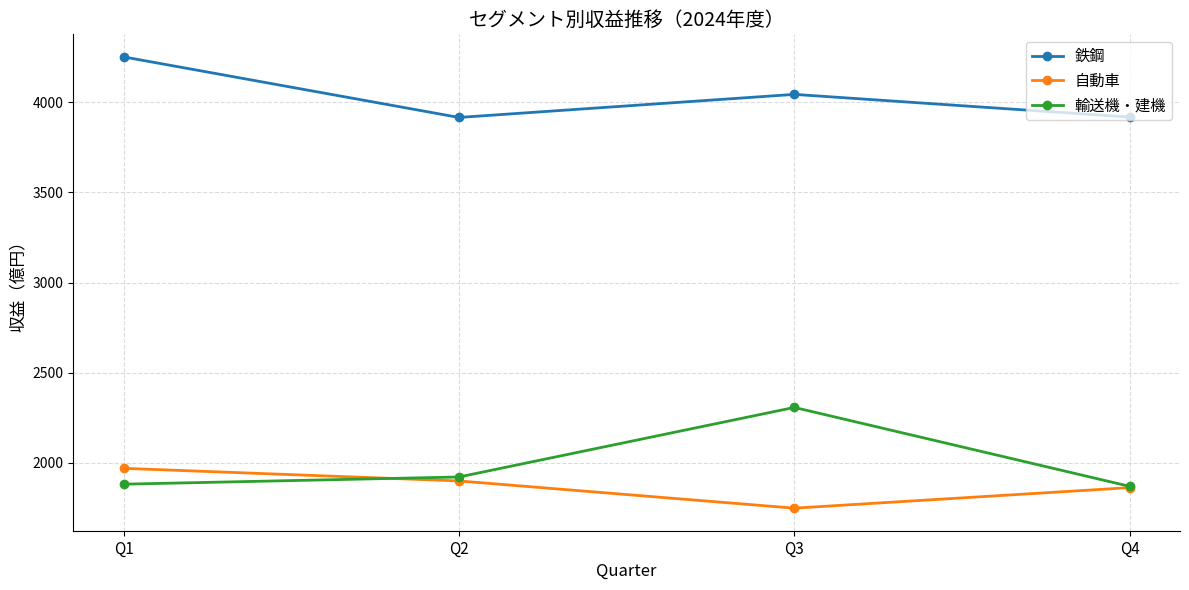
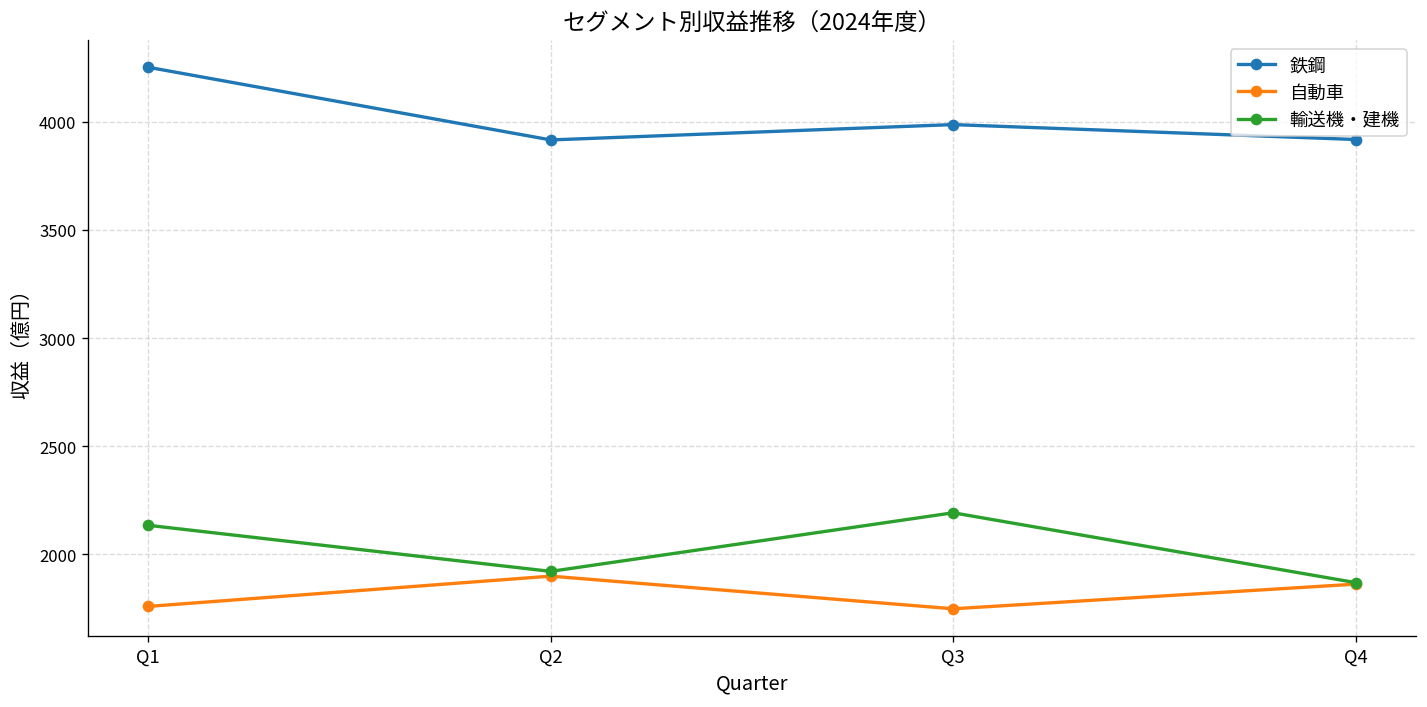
  {
    "鉄鋼": {
      "Q1": 4250,
      "Q2": 3920,
-     "Q3": 4040
+     "Q3": 3990
    },
    "自動車": {
-     "Q1": 1970,
+     "Q1": 1760,
      "Q2": 1900,
      "Q3": 1750
    },
    "輸送機・建機": {
-     "Q1": 1880,
+     "Q1": 2130,
      "Q2": 1920,
-     "Q3": 2310
+     "Q3": 2190
    }
  }
